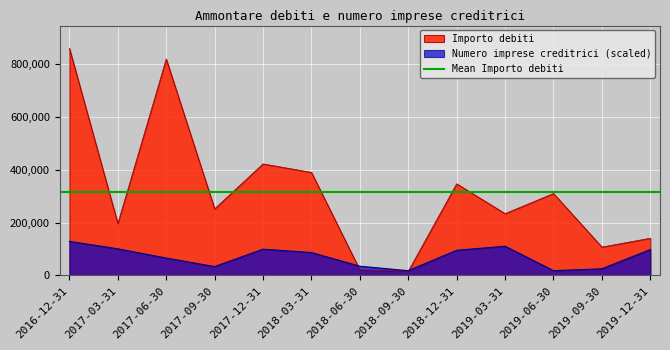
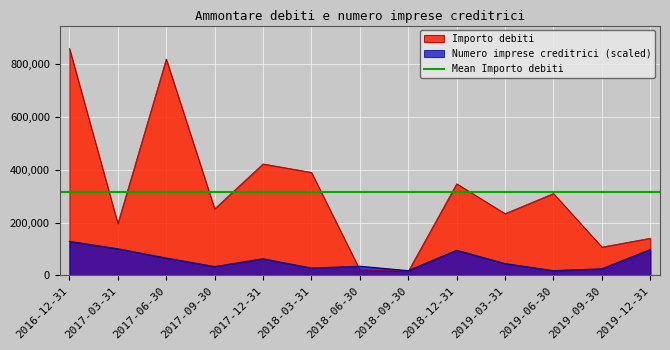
  {
    "Importo debiti": {
      "2016-12-31": "860,000",
      "2017-03-31": "200,000",
      "2017-06-30": "820,000",
      "2017-09-30": "250,000",
      "2017-12-31": "420,000",
      "2018-03-31": "390,000",
      "2018-06-30": "20,000",
      "2018-12-31": "350,000",
      "2019-03-31": "230,000",
      "2019-06-30": "310,000",
      "2019-09-30": "110,000",
      "2019-12-31": "140,000"
    },
    "Numero imprese creditrici (scaled)": {
      "2016-12-31": "130,000",
      "2017-03-31": "100,000",
      "2017-06-30": "70,000",
      "2017-09-30": "30,000",
-     "2017-12-31": "100,000",
-     "2018-03-31": "90,000",
+     "2017-12-31": "60,000",
+     "2018-03-31": "30,000",
      "2018-06-30": "40,000",
      "2018-12-31": "100,000",
-     "2019-03-31": "110,000",
+     "2019-03-31": "40,000",
      "2019-06-30": "20,000",
      "2019-09-30": "30,000",
      "2019-12-31": "100,000"
    }
  }
